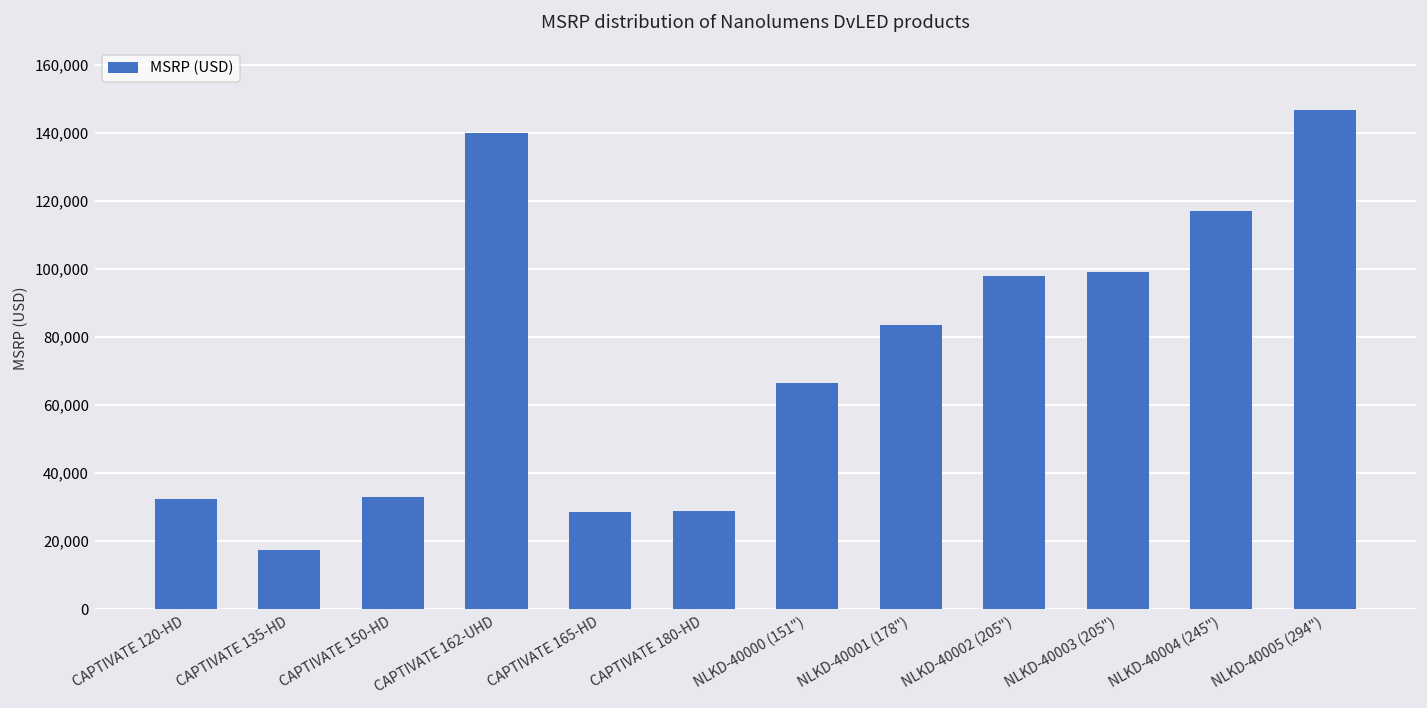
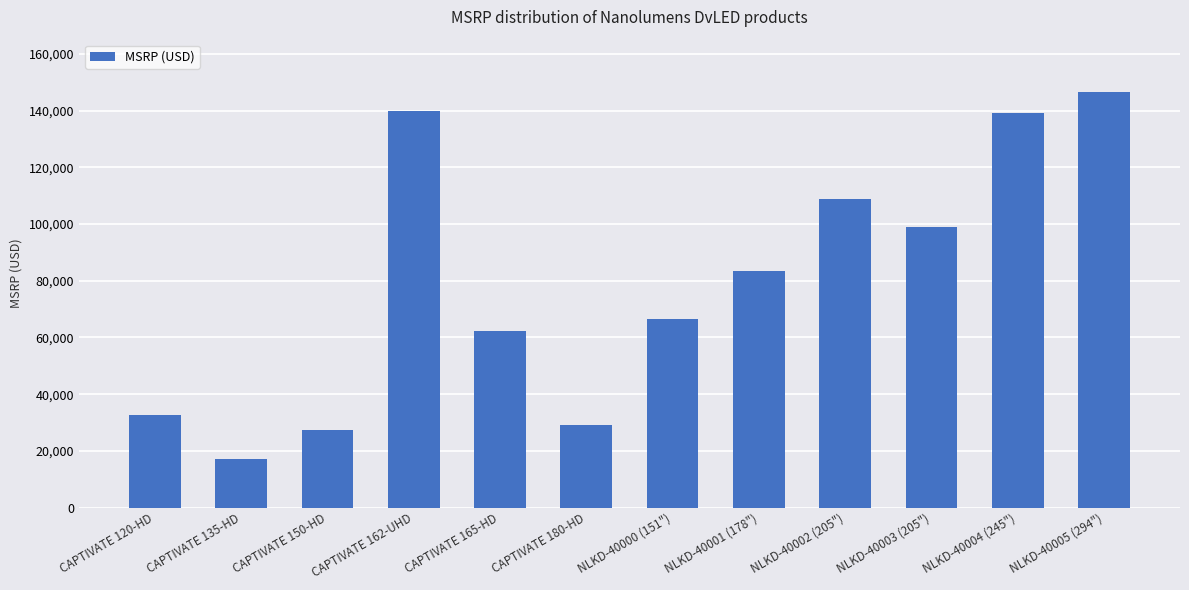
  {
    "CAPTIVATE 120-HD": "33,000",
    "CAPTIVATE 135-HD": "17,000",
-   "CAPTIVATE 150-HD": "33,000",
+   "CAPTIVATE 150-HD": "27,000",
    "CAPTIVATE 162-UHD": "140,000",
-   "CAPTIVATE 165-HD": "29,000",
+   "CAPTIVATE 165-HD": "62,000",
    "CAPTIVATE 180-HD": "29,000",
    "NLKD-40000 (151\")": "66,000",
    "NLKD-40001 (178\")": "84,000",
-   "NLKD-40002 (205\")": "98,000",
+   "NLKD-40002 (205\")": "109,000",
    "NLKD-40003 (205\")": "99,000",
-   "NLKD-40004 (245\")": "117,000",
+   "NLKD-40004 (245\")": "139,000",
    "NLKD-40005 (294\")": "147,000"
  }
